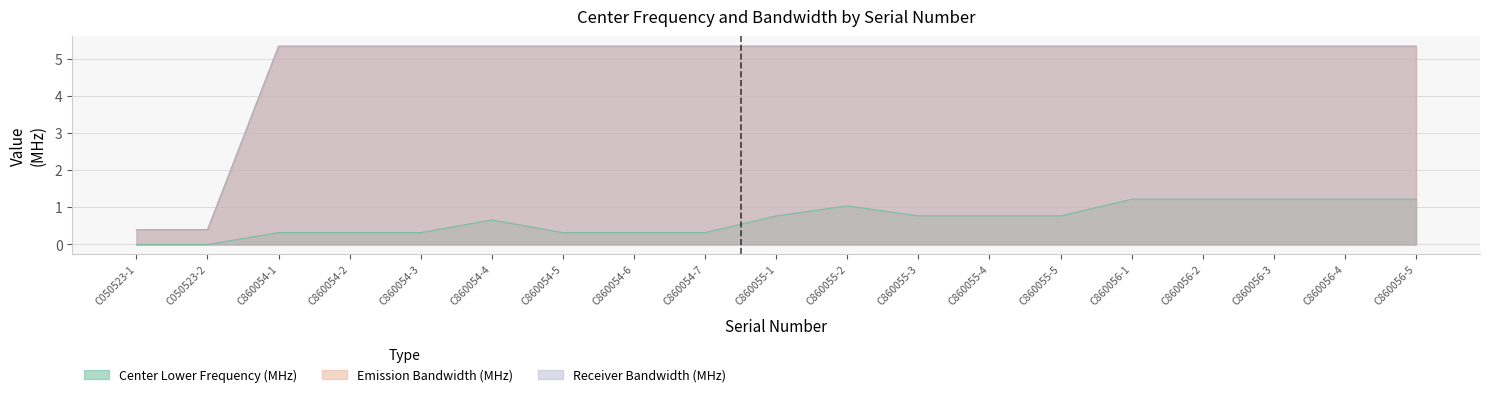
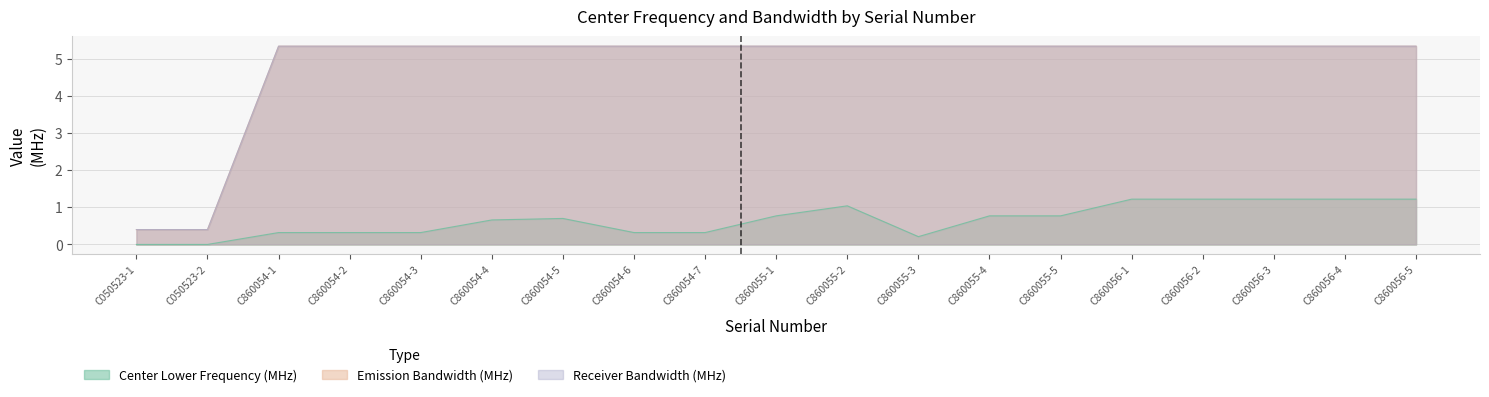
  {
    "Center Lower Frequency (MHz)": {
      "C050523-1": 0.0,
      "C050523-2": 0.0,
      "C860054-1": 0.3,
      "C860054-2": 0.3,
      "C860054-3": 0.3,
      "C860054-4": 0.7,
-     "C860054-5": 0.3,
+     "C860054-5": 0.7,
      "C860054-6": 0.3,
      "C860054-7": 0.3,
      "C860055-1": 0.8,
      "C860055-2": 1.0,
-     "C860055-3": 0.8,
+     "C860055-3": 0.2,
      "C860055-4": 0.8,
      "C860055-5": 0.8,
      "C860056-1": 1.2,
      "C860056-2": 1.2,
      "C860056-3": 1.2,
      "C860056-4": 1.2,
      "C860056-5": 1.2
    },
    "Receiver Bandwidth (MHz)": {
      "C050523-1": 0.4,
      "C050523-2": 0.4,
      "C860054-1": 5.3,
      "C860054-2": 5.3,
      "C860054-3": 5.3,
      "C860054-4": 5.3,
      "C860054-5": 5.3,
      "C860054-6": 5.3,
      "C860054-7": 5.3,
      "C860055-1": 5.3,
      "C860055-2": 5.3,
      "C860055-3": 5.3,
      "C860055-4": 5.3,
      "C860055-5": 5.3,
      "C860056-1": 5.3,
      "C860056-2": 5.3,
      "C860056-3": 5.3,
      "C860056-4": 5.3,
      "C860056-5": 5.3
    }
  }
